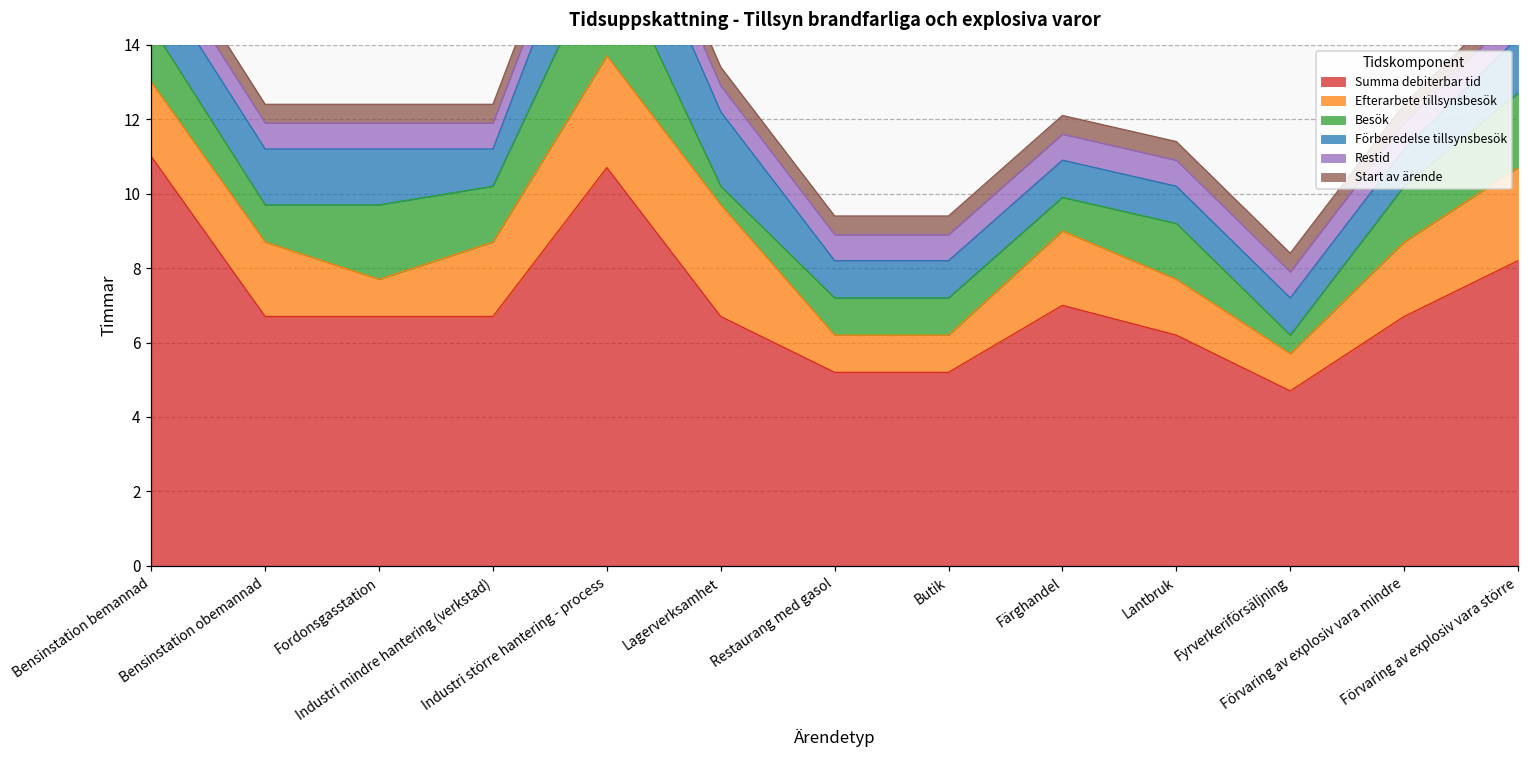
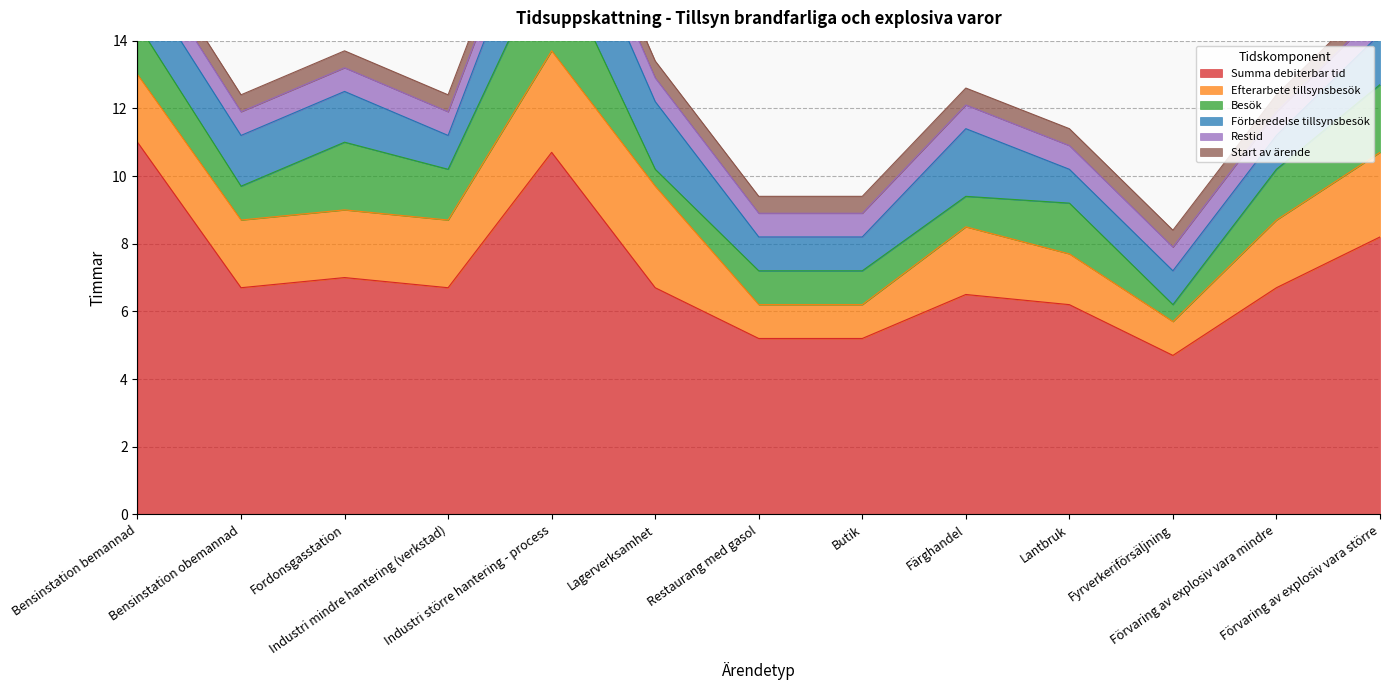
  {
    "Summa debiterbar tid": {
      "Bensinstation bemannad": 11.0,
      "Bensinstation obemannad": 6.7,
-     "Fordonsgasstation": 6.7,
+     "Fordonsgasstation": 7.0,
      "Industri mindre hantering (verkstad)": 6.7,
      "Industri större hantering - process": 10.7,
      "Lagerverksamhet": 6.7,
      "Restaurang med gasol": 5.2,
      "Butik": 5.2,
-     "Färghandel": 7.0,
+     "Färghandel": 6.5,
      "Lantbruk": 6.2,
      "Fyrverkeriförsäljning": 4.7,
      "Förvaring av explosiv vara mindre": 6.7,
      "Förvaring av explosiv vara större": 8.2
    },
    "Efterarbete tillsynsbesök": {
      "Bensinstation bemannad": 2,
      "Bensinstation obemannad": 2,
-     "Fordonsgasstation": 1,
+     "Fordonsgasstation": 2,
      "Industri mindre hantering (verkstad)": 2,
      "Industri större hantering - process": 3,
      "Lagerverksamhet": 3,
      "Restaurang med gasol": 1,
      "Butik": 1,
      "Färghandel": 2,
      "Lantbruk": 1.5,
      "Fyrverkeriförsäljning": 1,
      "Förvaring av explosiv vara mindre": 2,
      "Förvaring av explosiv vara större": 2.5
    },
    "Besök": {
      "Bensinstation obemannad": 1.0,
      "Fordonsgasstation": 2.0,
      "Industri mindre hantering (verkstad)": 1.5,
      "Lagerverksamhet": 0.5,
      "Restaurang med gasol": 1.0,
      "Butik": 1.0,
      "Färghandel": 0.9,
      "Lantbruk": 1.5,
      "Fyrverkeriförsäljning": 0.5,
      "Förvaring av explosiv vara mindre": 1.5,
      "Förvaring av explosiv vara större": 2.0
    },
    "Förberedelse tillsynsbesök": {
      "Bensinstation obemannad": 1.5,
      "Fordonsgasstation": 1.5,
      "Industri mindre hantering (verkstad)": 1,
      "Lagerverksamhet": 2,
      "Restaurang med gasol": 1,
      "Butik": 1,
-     "Färghandel": 1,
+     "Färghandel": 2,
      "Lantbruk": 1,
      "Fyrverkeriförsäljning": 1
    },
    "Restid": {
      "Bensinstation obemannad": 0.7,
      "Fordonsgasstation": 0.7,
      "Industri mindre hantering (verkstad)": 0.7,
      "Lagerverksamhet": 0.7,
      "Restaurang med gasol": 0.7,
      "Butik": 0.7,
      "Färghandel": 0.7,
      "Lantbruk": 0.7,
      "Fyrverkeriförsäljning": 0.7
    },
    "Start av ärende": {
      "Bensinstation obemannad": 0.5,
      "Fordonsgasstation": 0.5,
      "Industri mindre hantering (verkstad)": 0.5,
      "Lagerverksamhet": 0.5,
      "Restaurang med gasol": 0.5,
      "Butik": 0.5,
      "Färghandel": 0.5,
      "Lantbruk": 0.5,
      "Fyrverkeriförsäljning": 0.5
    }
  }
